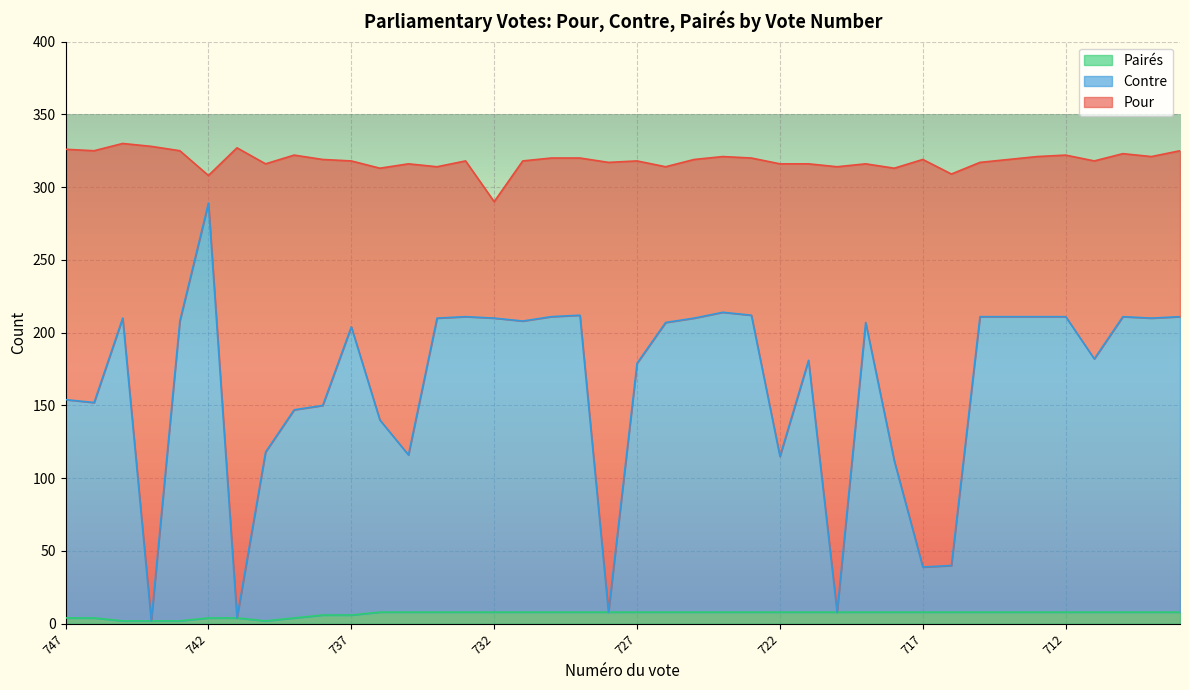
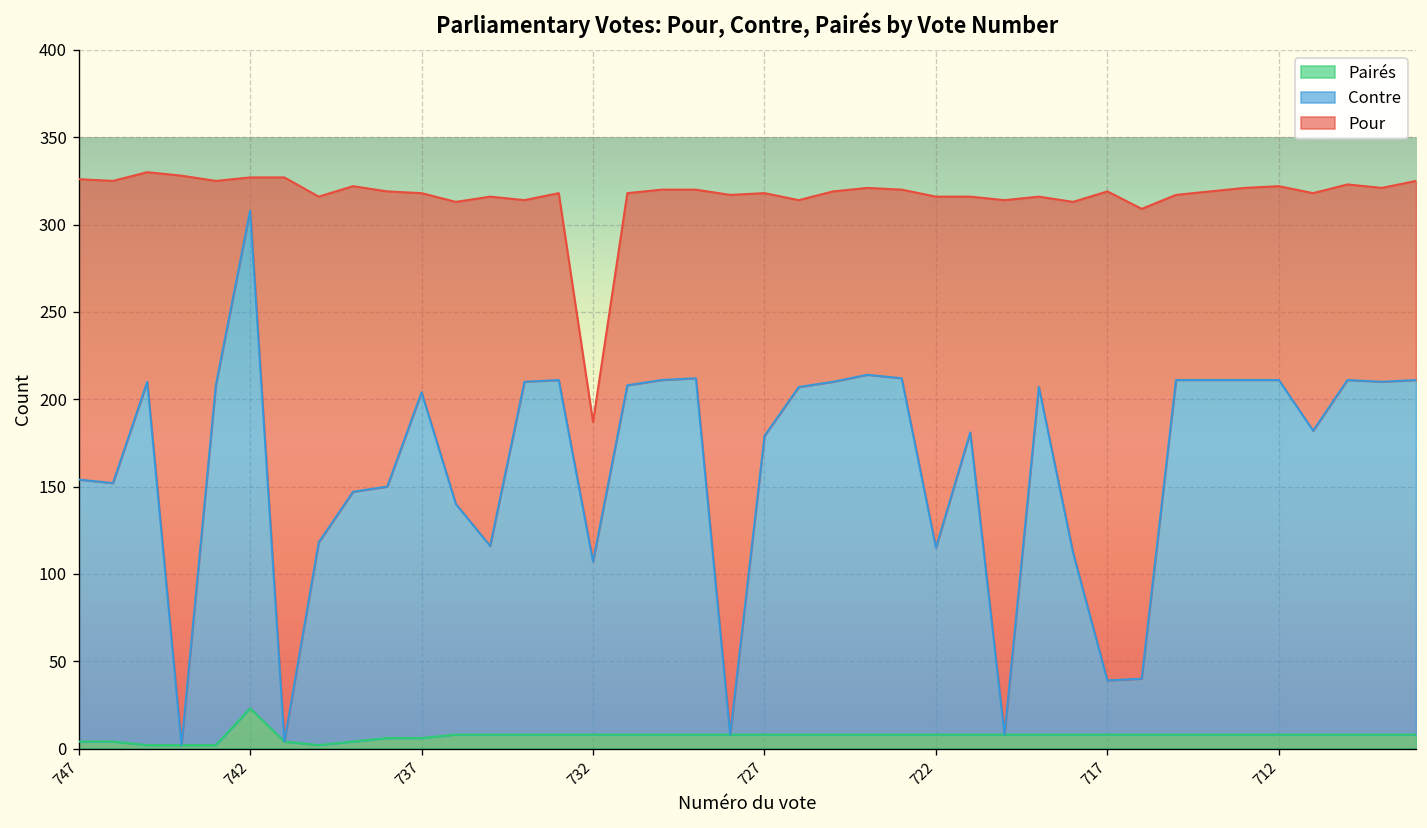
  {
    "Pairés": {
      "747": 4,
-     "742": 4,
+     "742": 23,
      "737": 6,
      "732": 8,
      "727": 8,
      "722": 8,
      "717": 8,
      "712": 8
    },
    "Contre": {
      "747": 150,
      "742": 285,
      "737": 198,
-     "732": 202,
+     "732": 99,
      "727": 171,
      "722": 107,
      "717": 31,
      "712": 203
    },
    "Pour": {
      "747": 172,
      "742": 19,
      "737": 114,
      "732": 80,
      "727": 139,
      "722": 201,
      "717": 280,
      "712": 111
    }
  }
